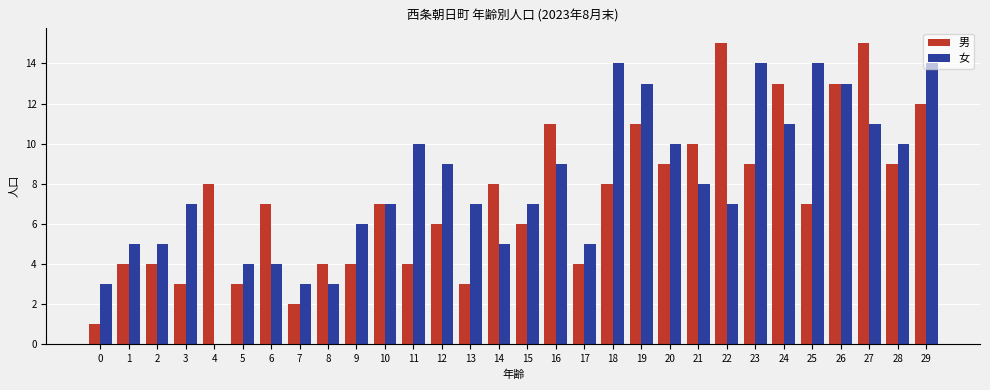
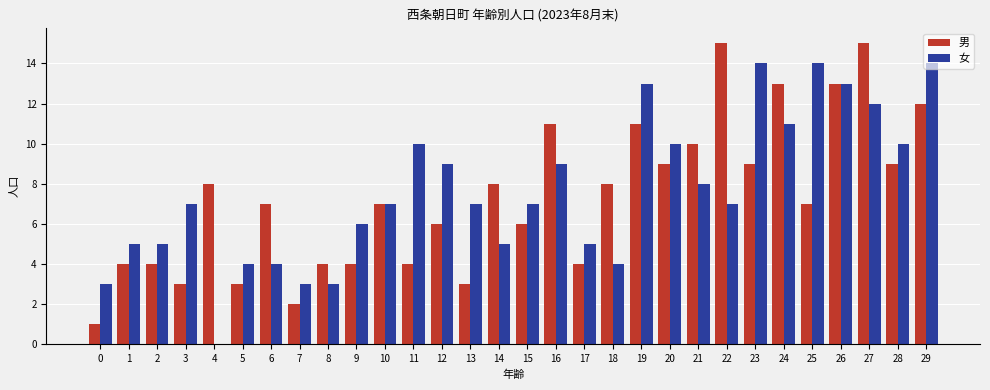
  {
    "男": {
      "0": 1,
      "1": 4,
      "2": 4,
      "3": 3,
      "4": 8,
      "5": 3,
      "6": 7,
      "7": 2,
      "8": 4,
      "9": 4,
      "10": 7,
      "11": 4,
      "12": 6,
      "13": 3,
      "14": 8,
      "15": 6,
      "16": 11,
      "17": 4,
      "18": 8,
      "19": 11,
      "20": 9,
      "21": 10,
      "22": 15,
      "23": 9,
      "24": 13,
      "25": 7,
      "26": 13,
      "27": 15,
      "28": 9,
      "29": 12
    },
    "女": {
      "0": 3,
      "1": 5,
      "2": 5,
      "3": 7,
      "4": 0,
      "5": 4,
      "6": 4,
      "7": 3,
      "8": 3,
      "9": 6,
      "10": 7,
      "11": 10,
      "12": 9,
      "13": 7,
      "14": 5,
      "15": 7,
      "16": 9,
      "17": 5,
-     "18": 14,
+     "18": 4,
      "19": 13,
      "20": 10,
      "21": 8,
      "22": 7,
      "23": 14,
      "24": 11,
      "25": 14,
      "26": 13,
-     "27": 11,
+     "27": 12,
      "28": 10
    }
  }
